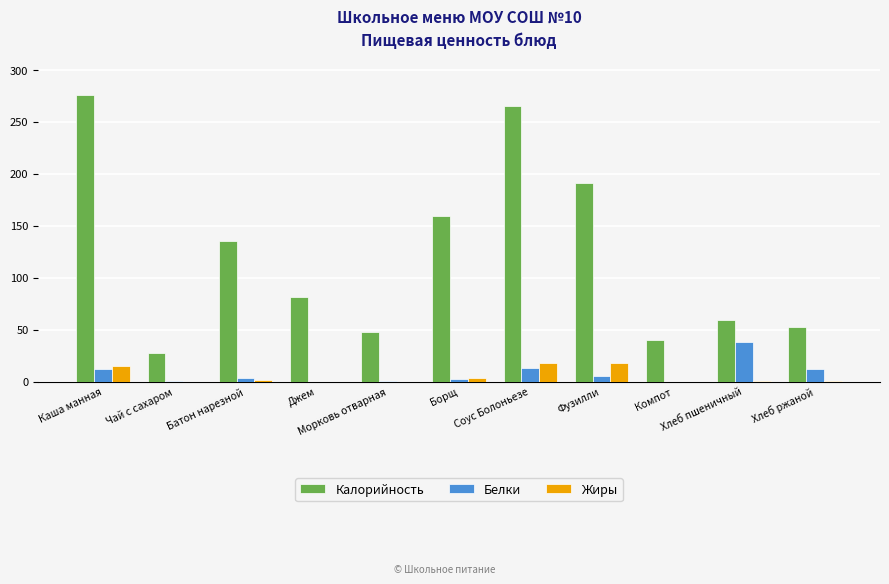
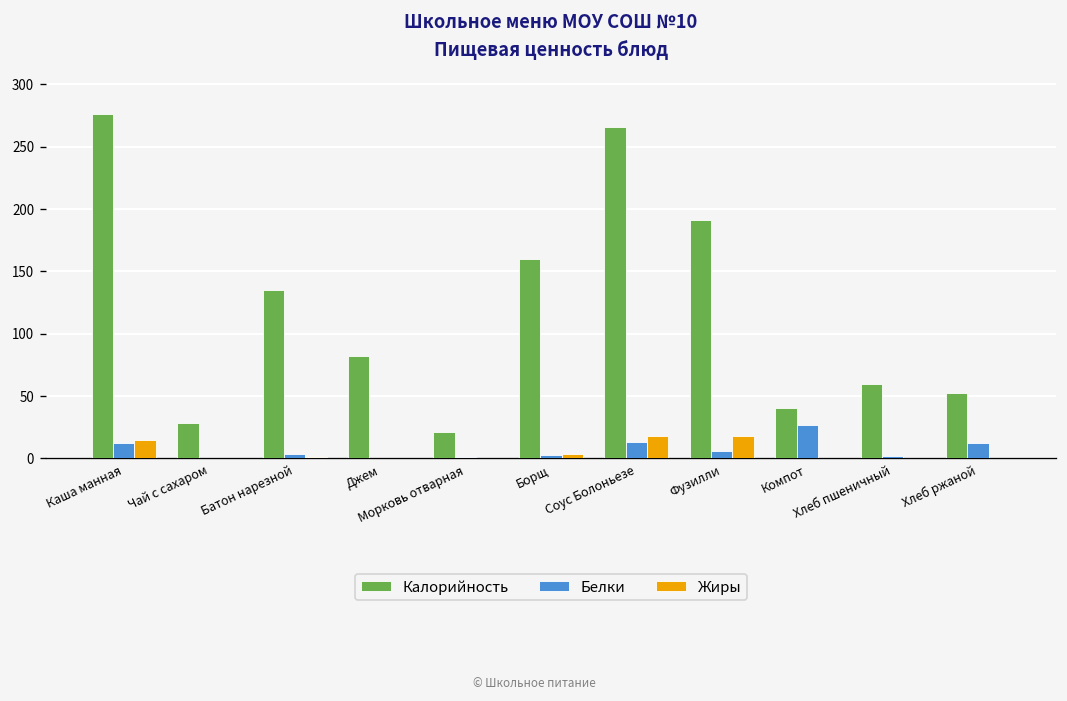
  {
    "Калорийность": {
      "Каша манная": 276,
      "Чай с сахаром": 28,
      "Батон нарезной": 135,
      "Джем": 82,
-     "Морковь отварная": 48,
+     "Морковь отварная": 21,
      "Борщ": 160,
      "Соус Болоньезе": 266,
      "Фузилли": 191,
      "Компот": 40,
      "Хлеб пшеничный": 60,
      "Хлеб ржаной": 52
    },
    "Белки": {
      "Каша манная": 12,
      "Батон нарезной": 4,
      "Джем": 0,
      "Соус Болоньезе": 13,
      "Фузилли": 6,
-     "Компот": 0,
-     "Хлеб пшеничный": 38,
+     "Компот": 26,
+     "Хлеб пшеничный": 2,
      "Хлеб ржаной": 13
    },
    "Жиры": {
      "Каша манная": 15,
      "Джем": 0,
      "Борщ": 4,
      "Соус Болоньезе": 18,
      "Фузилли": 18,
      "Компот": 0
    }
  }
